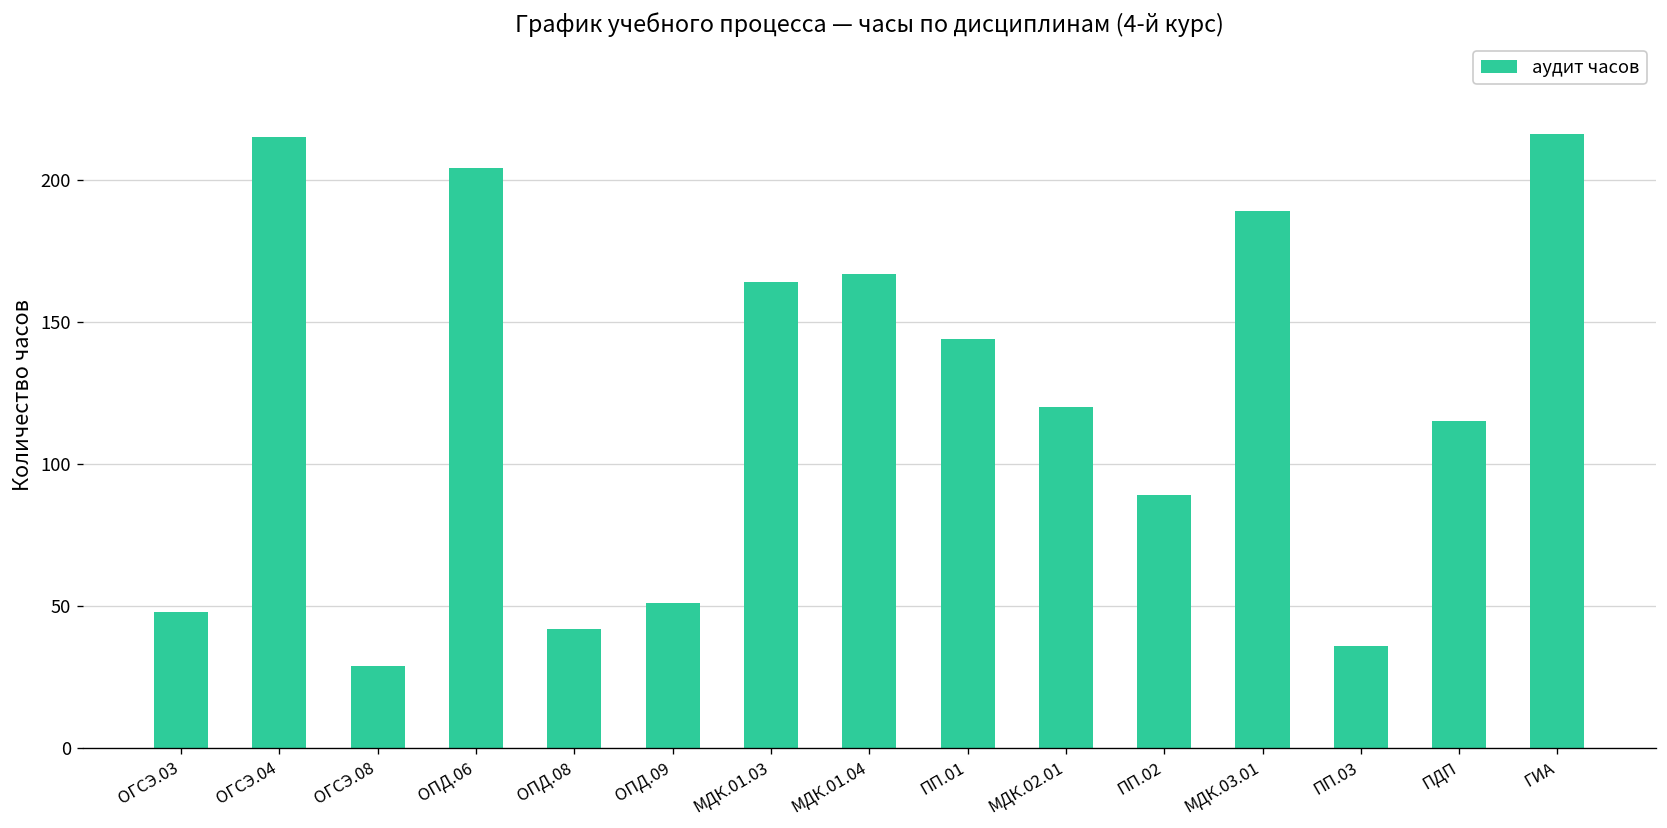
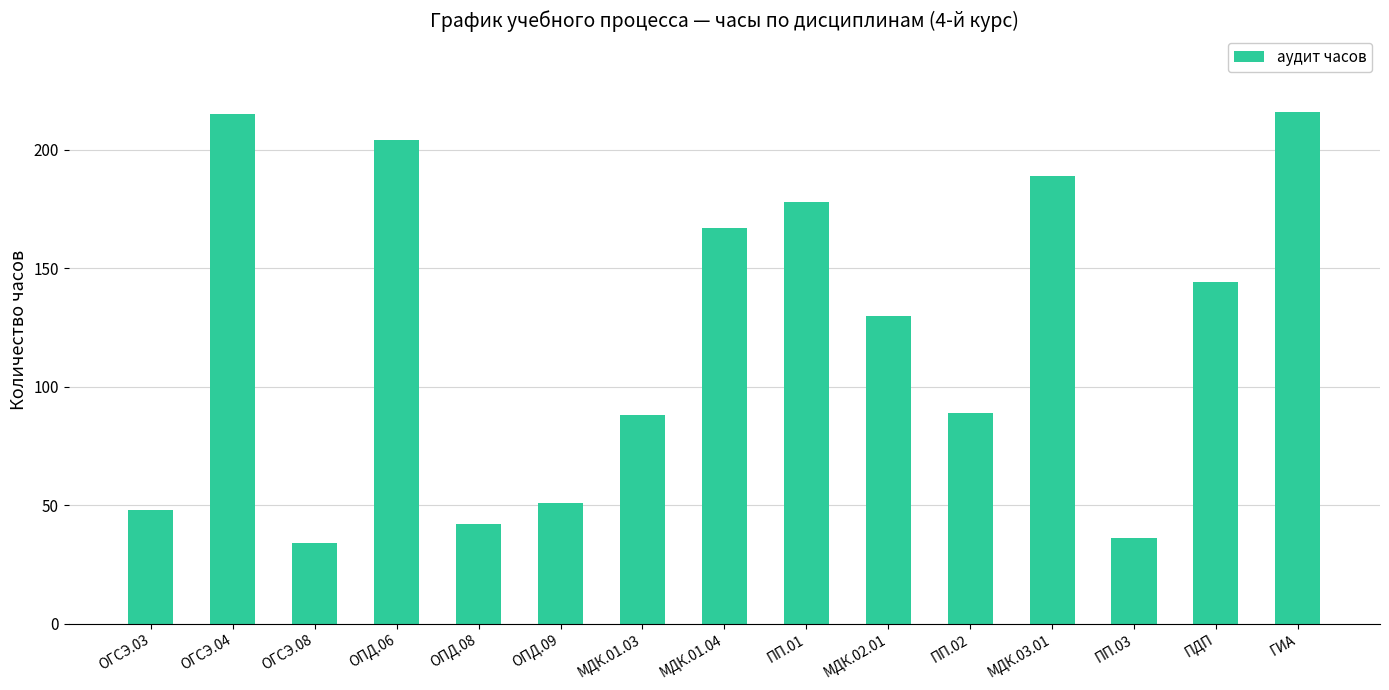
  {
    "ОГСЭ.03": 48,
    "ОГСЭ.04": 215,
-   "ОГСЭ.08": 29,
+   "ОГСЭ.08": 34,
    "ОПД.06": 204,
    "ОПД.08": 42,
    "ОПД.09": 51,
-   "МДК.01.03": 164,
+   "МДК.01.03": 88,
    "МДК.01.04": 167,
-   "ПП.01": 144,
-   "МДК.02.01": 120,
+   "ПП.01": 178,
+   "МДК.02.01": 130,
    "ПП.02": 89,
    "МДК.03.01": 189,
    "ПП.03": 36,
-   "ПДП": 115,
+   "ПДП": 144,
    "ГИА": 216
  }
